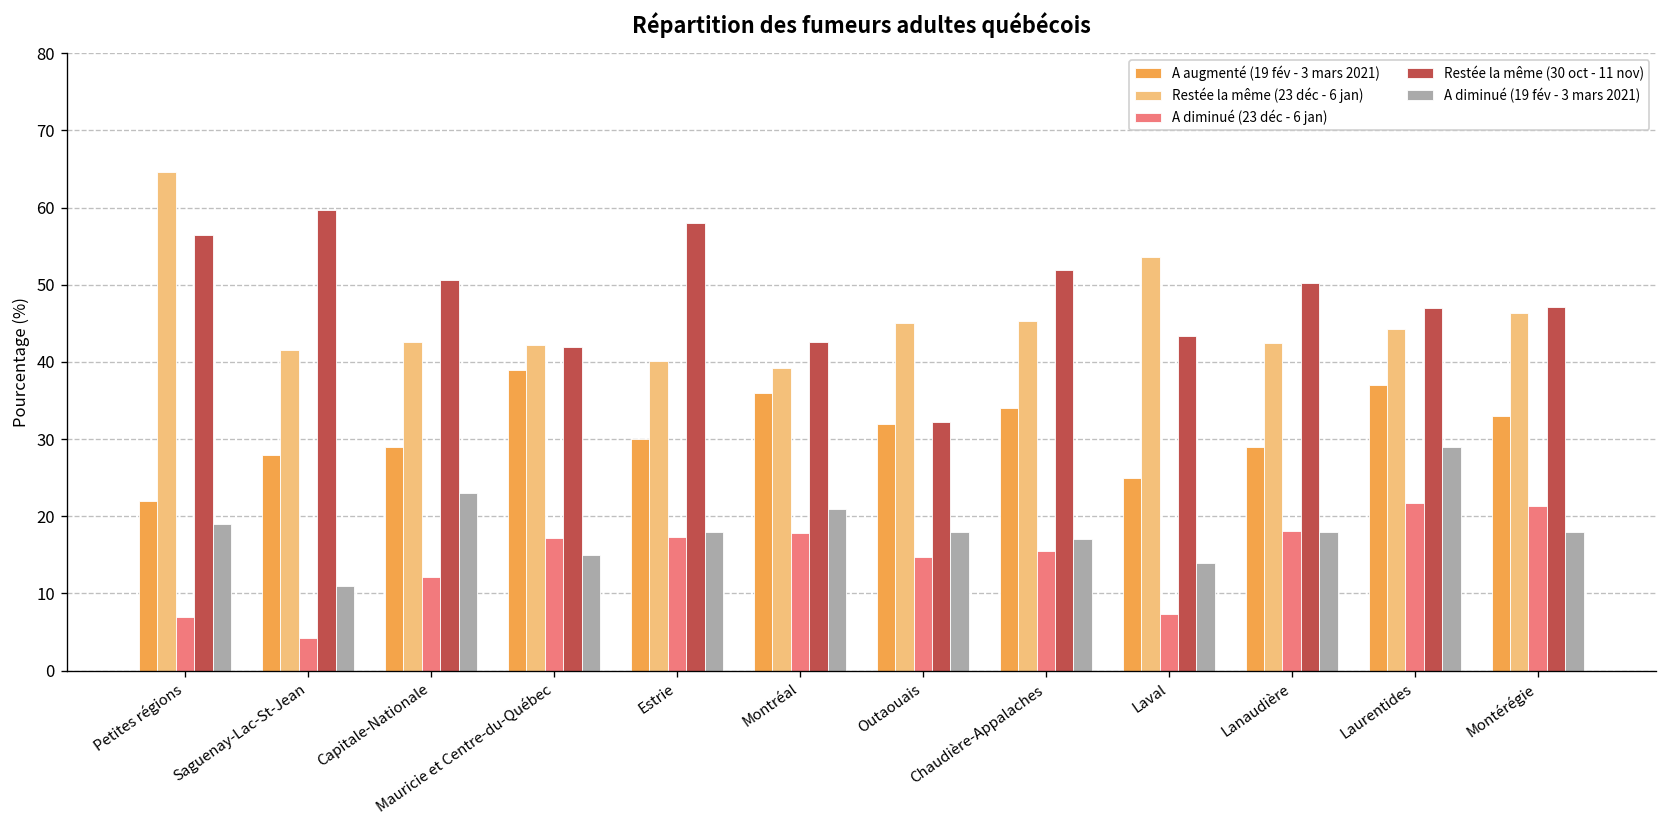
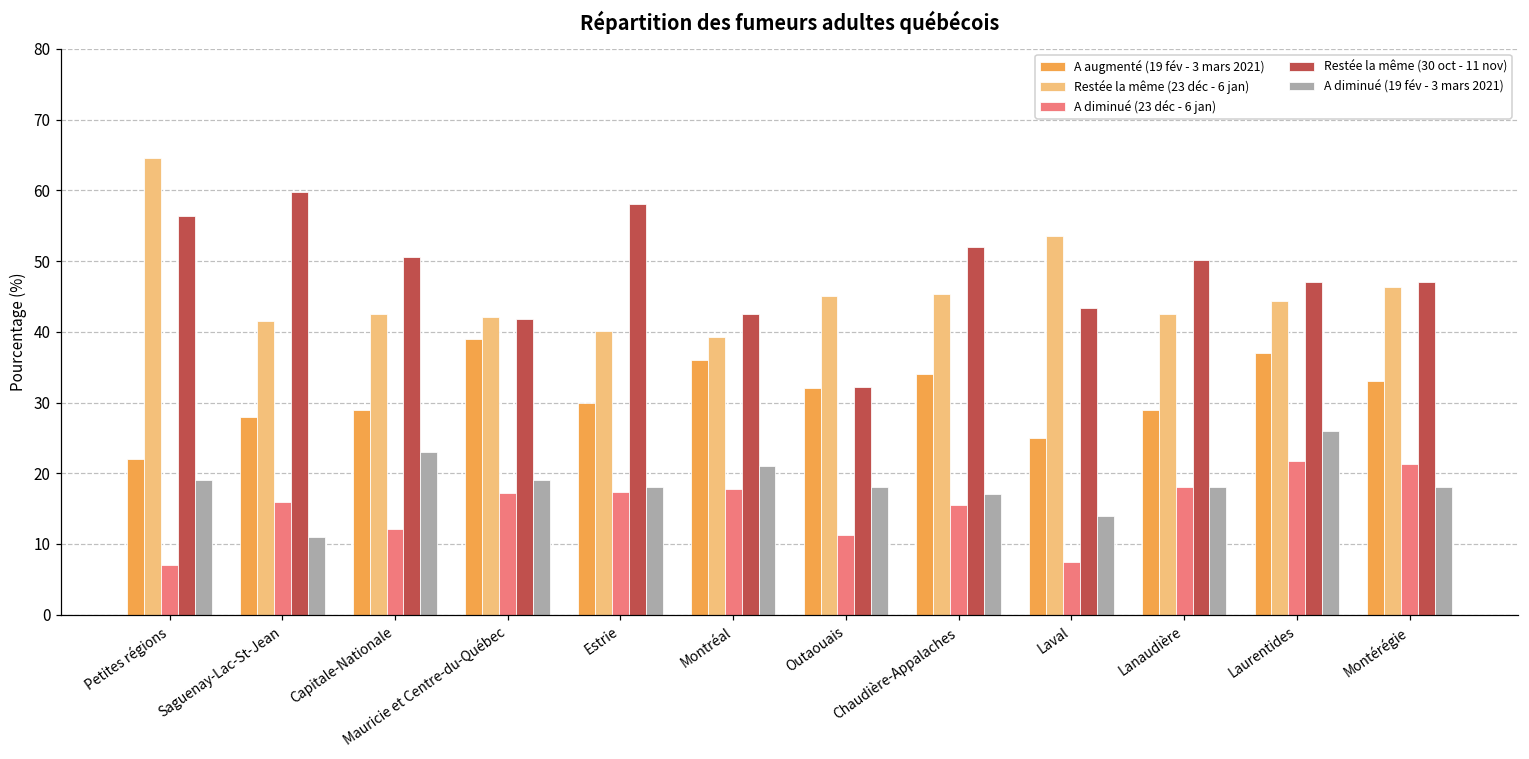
  {
    "A diminué (23 déc - 6 jan)": {
      "Petites régions": 7,
-     "Saguenay-Lac-St-Jean": 4,
+     "Saguenay-Lac-St-Jean": 16,
      "Capitale-Nationale": 12,
      "Mauricie et Centre-du-Québec": 17,
      "Estrie": 17,
      "Montréal": 18,
-     "Outaouais": 15,
+     "Outaouais": 11,
      "Chaudière-Appalaches": 16,
      "Laval": 7,
      "Lanaudière": 18,
      "Laurentides": 22,
      "Montérégie": 21
    },
    "Restée la même (30 oct - 11 nov)": {
      "Petites régions": 56,
      "Saguenay-Lac-St-Jean": 60,
      "Capitale-Nationale": 51,
      "Mauricie et Centre-du-Québec": 42,
      "Estrie": 58,
      "Montréal": 43,
      "Outaouais": 32,
      "Chaudière-Appalaches": 52,
      "Laval": 43,
      "Lanaudière": 50,
      "Laurentides": 47,
      "Montérégie": 47
    },
    "A diminué (19 fév - 3 mars 2021)": {
      "Petites régions": 19,
      "Saguenay-Lac-St-Jean": 11,
      "Capitale-Nationale": 23,
-     "Mauricie et Centre-du-Québec": 15,
+     "Mauricie et Centre-du-Québec": 19,
      "Estrie": 18,
      "Montréal": 21,
      "Outaouais": 18,
      "Chaudière-Appalaches": 17,
      "Laval": 14,
      "Lanaudière": 18,
-     "Laurentides": 29,
+     "Laurentides": 26,
      "Montérégie": 18
    }
  }
